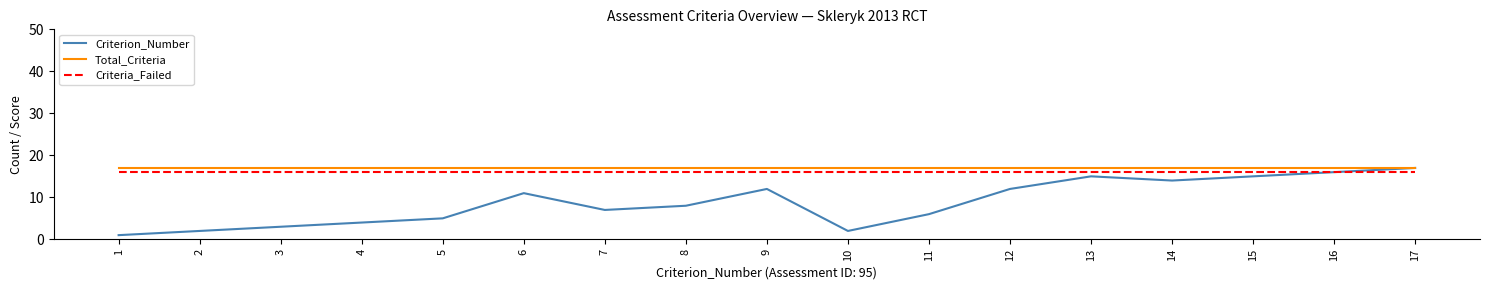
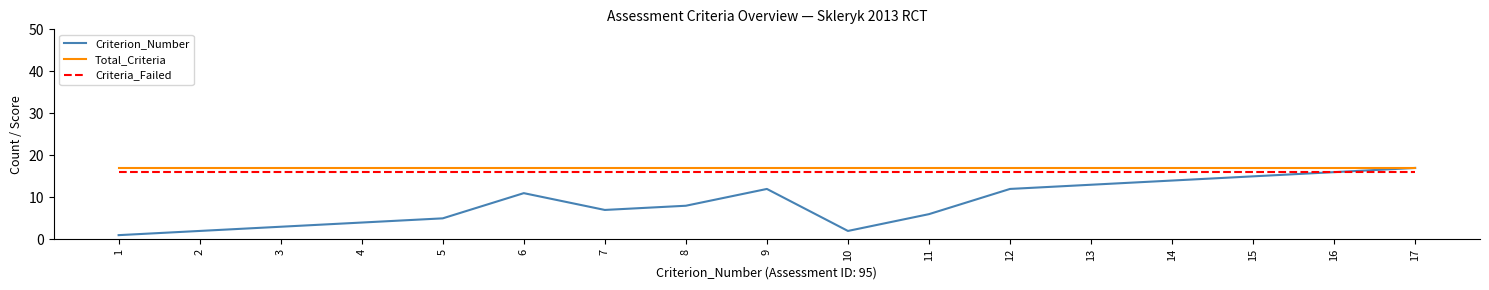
  {
    "Criterion_Number": {
      "1": 1,
      "2": 2,
      "3": 3,
      "4": 4,
      "5": 5,
      "6": 11,
      "7": 7,
      "8": 8,
      "9": 12,
      "10": 2,
      "11": 6,
      "12": 12,
-     "13": 15,
+     "13": 13,
      "14": 14,
      "15": 15
    },
    "Total_Criteria": {
      "1": 17,
      "2": 17,
      "3": 17,
      "4": 17,
      "5": 17,
      "6": 17,
      "7": 17,
      "8": 17,
      "9": 17,
      "10": 17,
      "11": 17,
      "12": 17,
      "13": 17,
      "14": 17,
      "15": 17,
      "16": 17
    },
    "Criteria_Failed": {
      "1": 16,
      "2": 16,
      "3": 16,
      "4": 16,
      "5": 16,
      "6": 16,
      "7": 16,
      "8": 16,
      "9": 16,
      "10": 16,
      "11": 16,
      "12": 16,
      "13": 16,
      "14": 16,
      "15": 16,
      "17": 16
    }
  }
